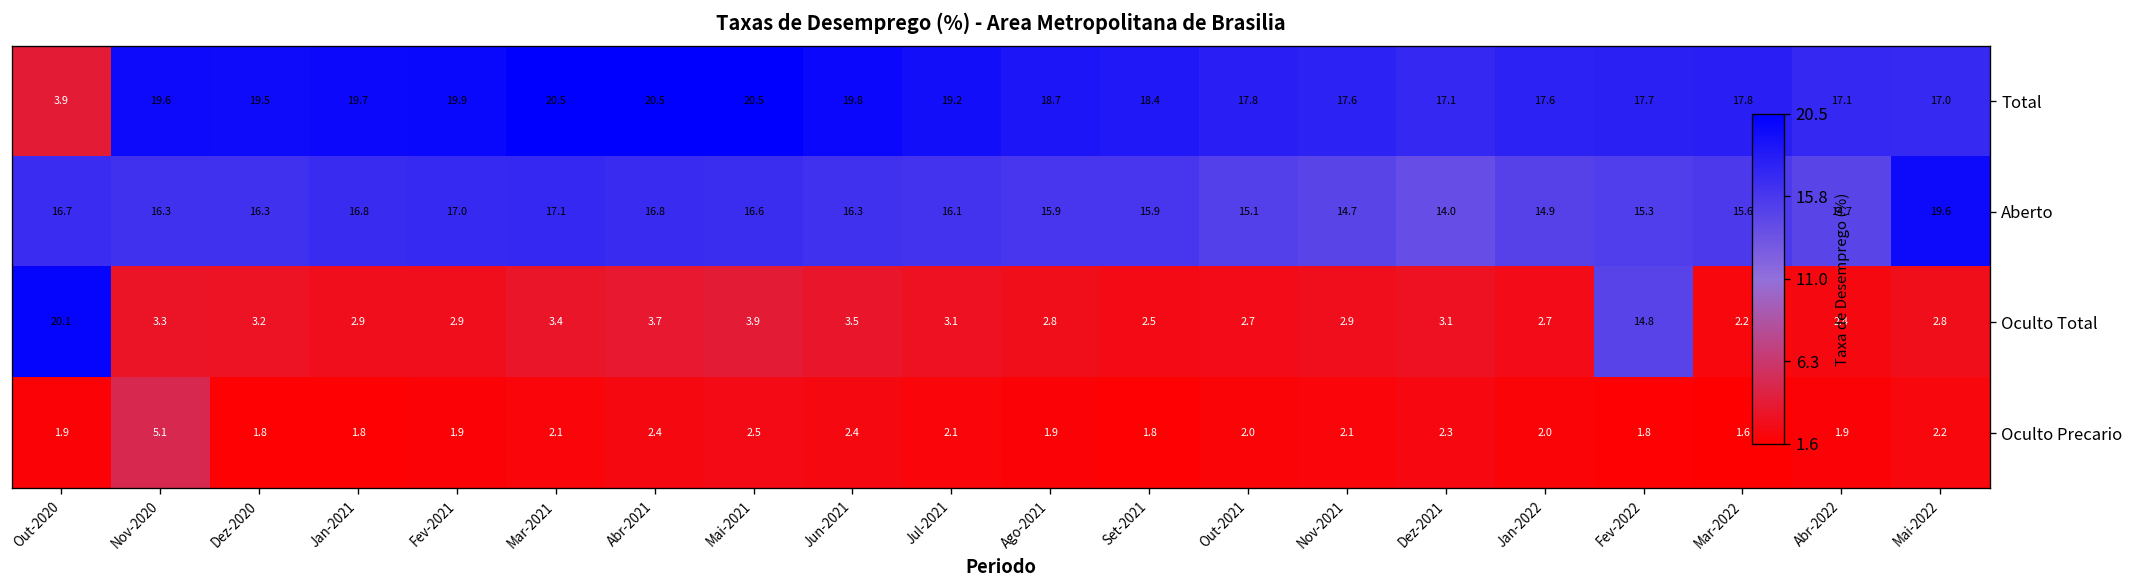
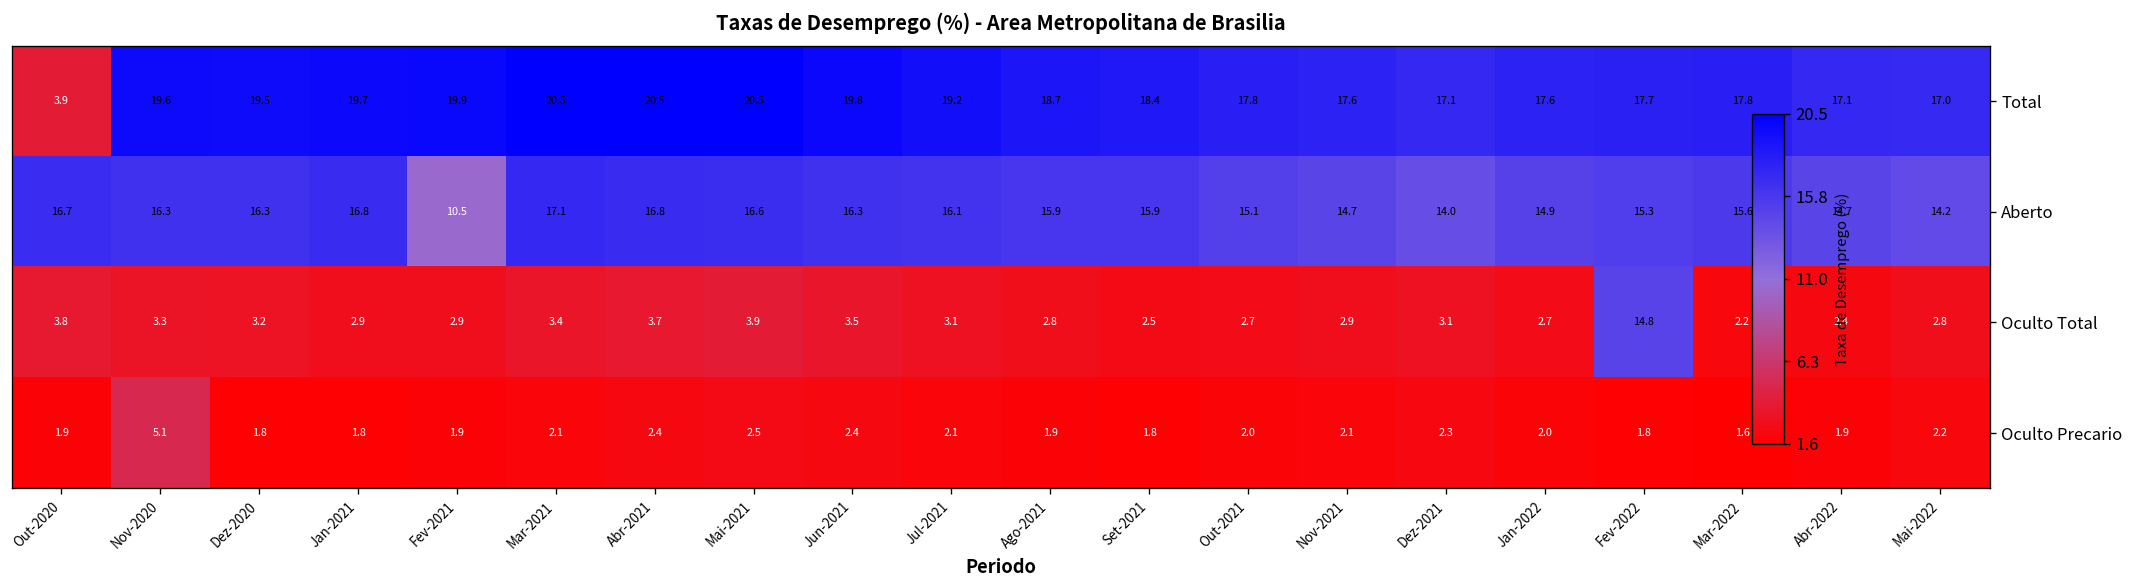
  {
    "Total": {
      "Out-2020": 3.9,
      "Nov-2020": 19.6,
      "Dez-2020": 19.5,
      "Jan-2021": 19.7,
      "Fev-2021": 19.9,
      "Mar-2021": 20.5,
      "Abr-2021": 20.5,
      "Mai-2021": 20.5,
      "Jun-2021": 19.8,
      "Jul-2021": 19.2,
      "Ago-2021": 18.7,
      "Set-2021": 18.4,
      "Out-2021": 17.8,
      "Nov-2021": 17.6,
      "Dez-2021": 17.1,
      "Jan-2022": 17.6,
      "Fev-2022": 17.7,
      "Mar-2022": 17.8,
      "Abr-2022": 17.1,
      "Mai-2022": 17.0
    },
    "Aberto": {
      "Out-2020": 16.7,
      "Nov-2020": 16.3,
      "Dez-2020": 16.3,
      "Jan-2021": 16.8,
-     "Fev-2021": 17.0,
+     "Fev-2021": 10.5,
      "Mar-2021": 17.1,
      "Abr-2021": 16.8,
      "Mai-2021": 16.6,
      "Jun-2021": 16.3,
      "Jul-2021": 16.1,
      "Ago-2021": 15.9,
      "Set-2021": 15.9,
      "Out-2021": 15.1,
      "Nov-2021": 14.7,
      "Dez-2021": 14.0,
      "Jan-2022": 14.9,
      "Fev-2022": 15.3,
      "Mar-2022": 15.6,
      "Abr-2022": 14.7,
-     "Mai-2022": 19.6
+     "Mai-2022": 14.2
    },
    "Oculto Total": {
-     "Out-2020": 20.1,
+     "Out-2020": 3.8,
      "Nov-2020": 3.3,
      "Dez-2020": 3.2,
      "Jan-2021": 2.9,
      "Fev-2021": 2.9,
      "Mar-2021": 3.4,
      "Abr-2021": 3.7,
      "Mai-2021": 3.9,
      "Jun-2021": 3.5,
      "Jul-2021": 3.1,
      "Ago-2021": 2.8,
      "Set-2021": 2.5,
      "Out-2021": 2.7,
      "Nov-2021": 2.9,
      "Dez-2021": 3.1,
      "Jan-2022": 2.7,
      "Fev-2022": 14.8,
      "Mar-2022": 2.2,
      "Abr-2022": 2.4,
      "Mai-2022": 2.8
    },
    "Oculto Precario": {
      "Out-2020": 1.9,
      "Nov-2020": 5.1,
      "Dez-2020": 1.8,
      "Jan-2021": 1.8,
      "Fev-2021": 1.9,
      "Mar-2021": 2.1,
      "Abr-2021": 2.4,
      "Mai-2021": 2.5,
      "Jun-2021": 2.4,
      "Jul-2021": 2.1,
      "Ago-2021": 1.9,
      "Set-2021": 1.8,
      "Out-2021": 2.0,
      "Nov-2021": 2.1,
      "Dez-2021": 2.3,
      "Jan-2022": 2.0,
      "Fev-2022": 1.8,
      "Mar-2022": 1.6,
      "Abr-2022": 1.9,
      "Mai-2022": 2.2
    }
  }
